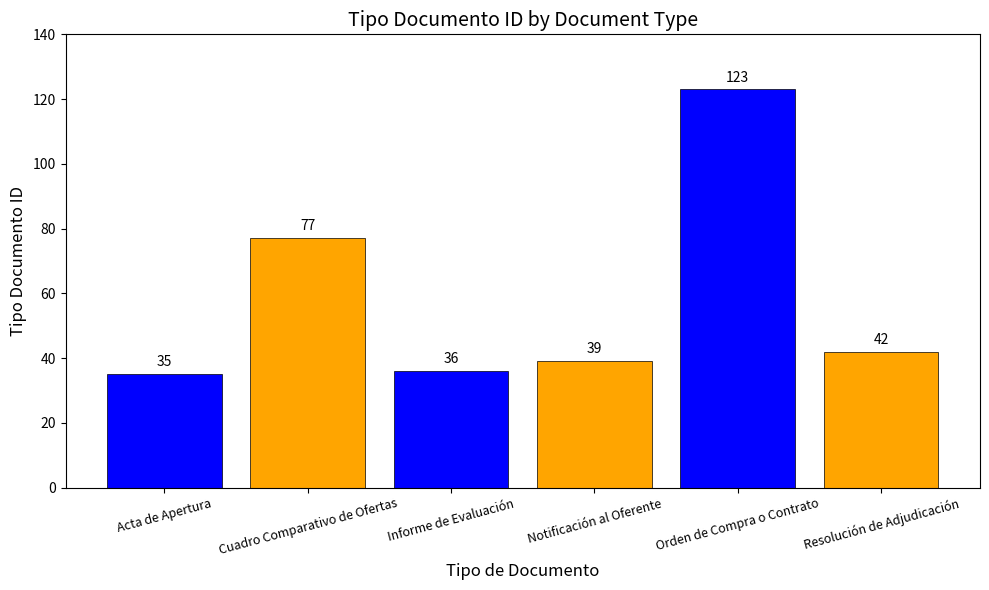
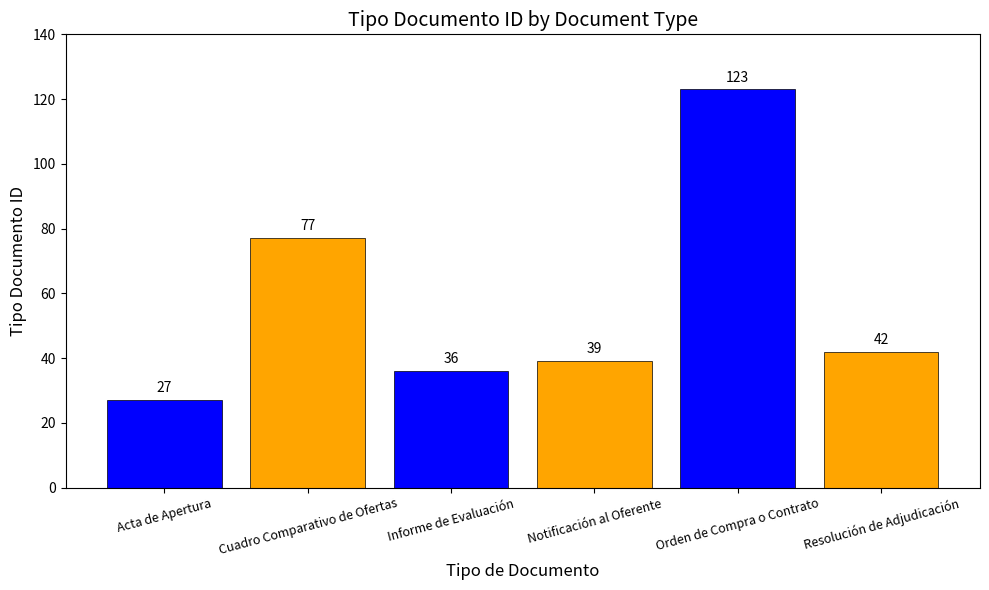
  {
-   "Acta de Apertura": 35,
+   "Acta de Apertura": 27,
    "Cuadro Comparativo de Ofertas": 77,
    "Informe de Evaluación": 36,
    "Notificación al Oferente": 39,
    "Orden de Compra o Contrato": 123,
    "Resolución de Adjudicación": 42
  }
